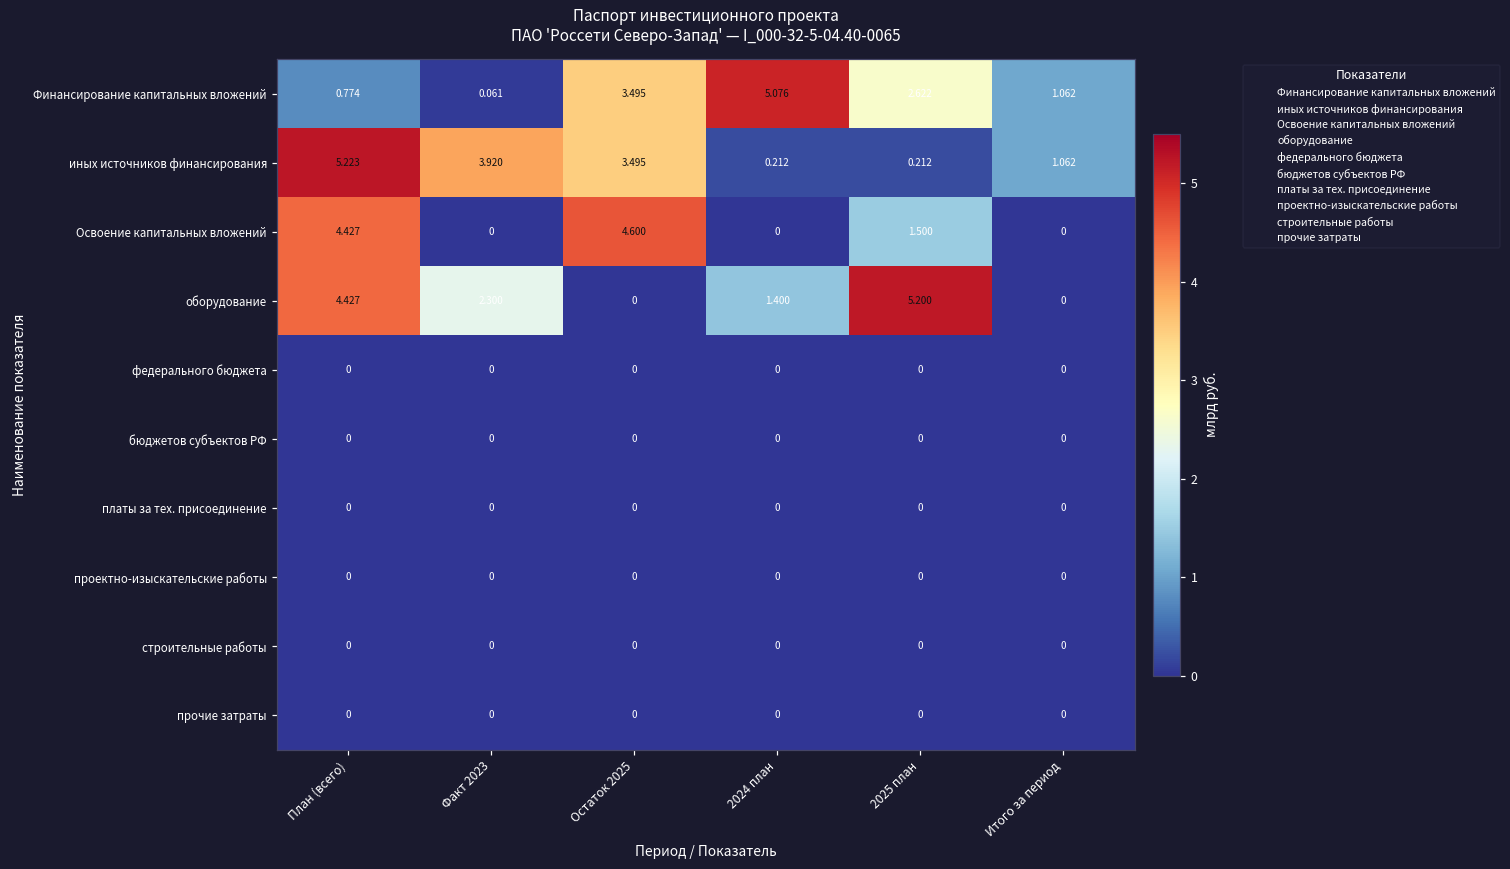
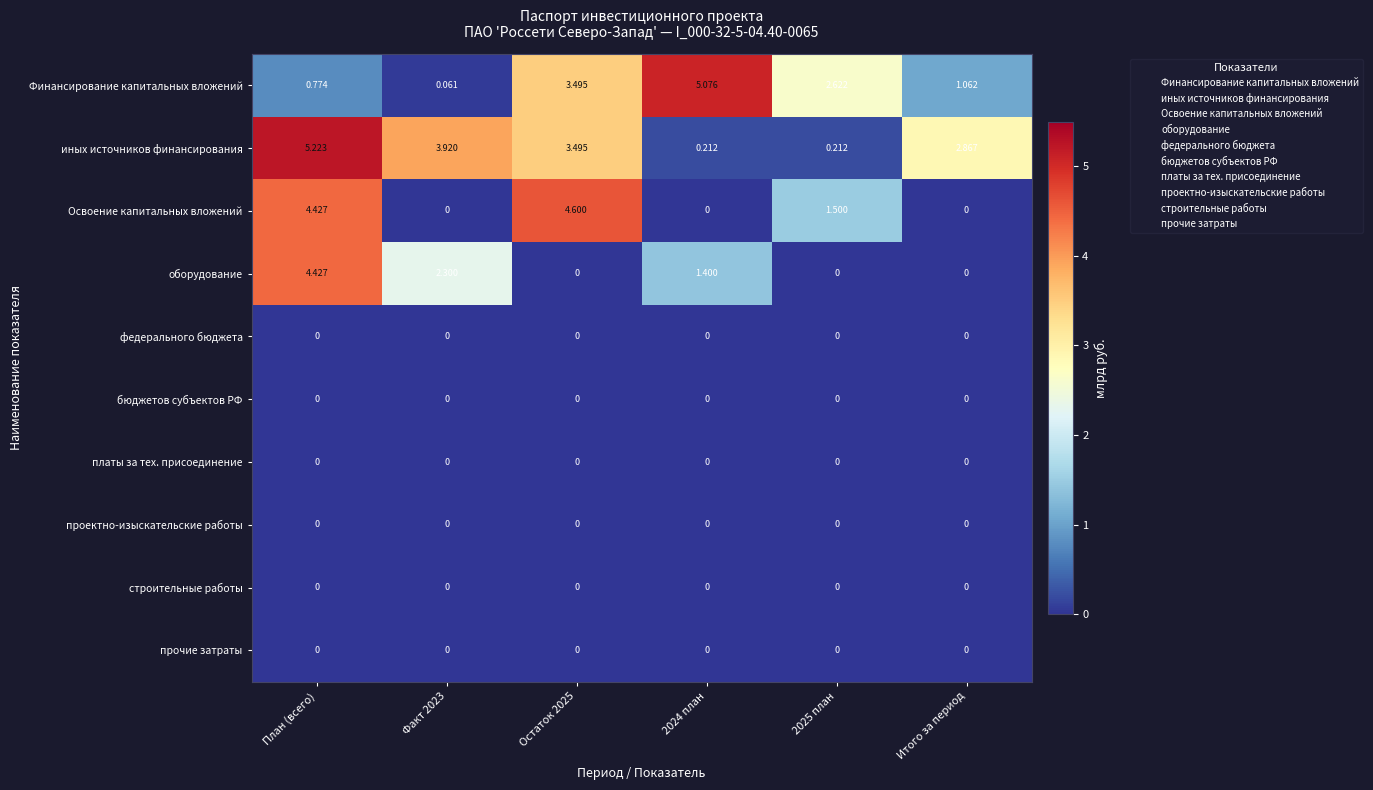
  {
    "Финансирование капитальных вложений": {
      "План (всего)": 0.774,
      "Факт 2023": 0.061,
      "Остаток 2025": 3.495,
      "2024 план": 5.076,
      "2025 план": 2.622,
      "Итого за период": 1.062
    },
    "иных источников финансирования": {
      "План (всего)": 5.223,
      "Факт 2023": 3.920,
      "Остаток 2025": 3.495,
      "2024 план": 0.212,
      "2025 план": 0.212,
-     "Итого за период": 1.062
+     "Итого за период": 2.867
    },
    "Освоение капитальных вложений": {
      "План (всего)": 4.427,
      "Факт 2023": 0,
      "Остаток 2025": 4.600,
      "2024 план": 0,
      "2025 план": 1.500,
      "Итого за период": 0
    },
    "оборудование": {
      "План (всего)": 4.427,
      "Остаток 2025": 0,
      "2024 план": 1.400,
-     "2025 план": 5.200,
+     "2025 план": 0,
      "Итого за период": 0
    },
    "федерального бюджета": {
      "План (всего)": 0,
      "Факт 2023": 0,
      "Остаток 2025": 0,
      "2024 план": 0,
      "2025 план": 0,
      "Итого за период": 0
    },
    "бюджетов субъектов РФ": {
      "План (всего)": 0,
      "Факт 2023": 0,
      "Остаток 2025": 0,
      "2024 план": 0,
      "2025 план": 0,
      "Итого за период": 0
    },
    "платы за тех. присоединение": {
      "План (всего)": 0,
      "Факт 2023": 0,
      "Остаток 2025": 0,
      "2024 план": 0,
      "2025 план": 0,
      "Итого за период": 0
    },
    "проектно-изыскательские работы": {
      "План (всего)": 0,
      "Факт 2023": 0,
      "Остаток 2025": 0,
      "2024 план": 0,
      "2025 план": 0,
      "Итого за период": 0
    },
    "строительные работы": {
      "План (всего)": 0,
      "Факт 2023": 0,
      "Остаток 2025": 0,
      "2024 план": 0,
      "2025 план": 0,
      "Итого за период": 0
    },
    "прочие затраты": {
      "План (всего)": 0,
      "Факт 2023": 0,
      "Остаток 2025": 0,
      "2024 план": 0,
      "2025 план": 0,
      "Итого за период": 0
    }
  }
